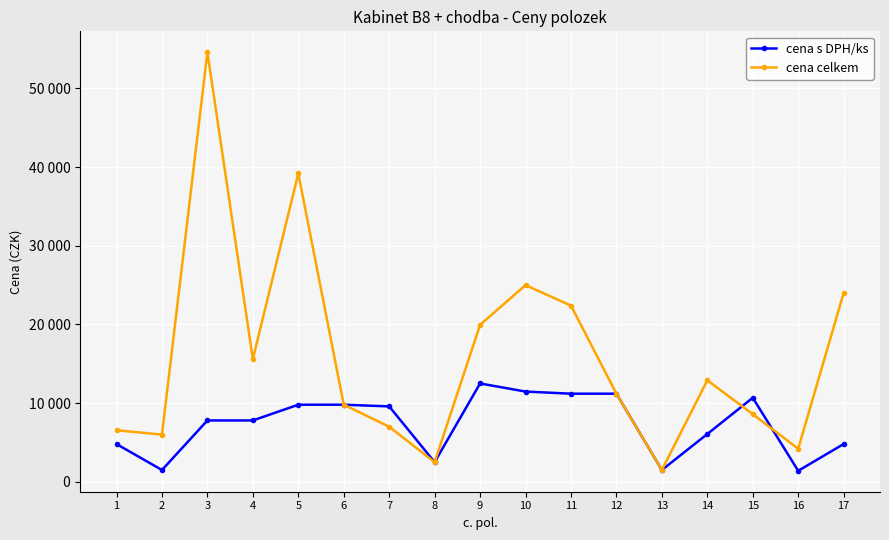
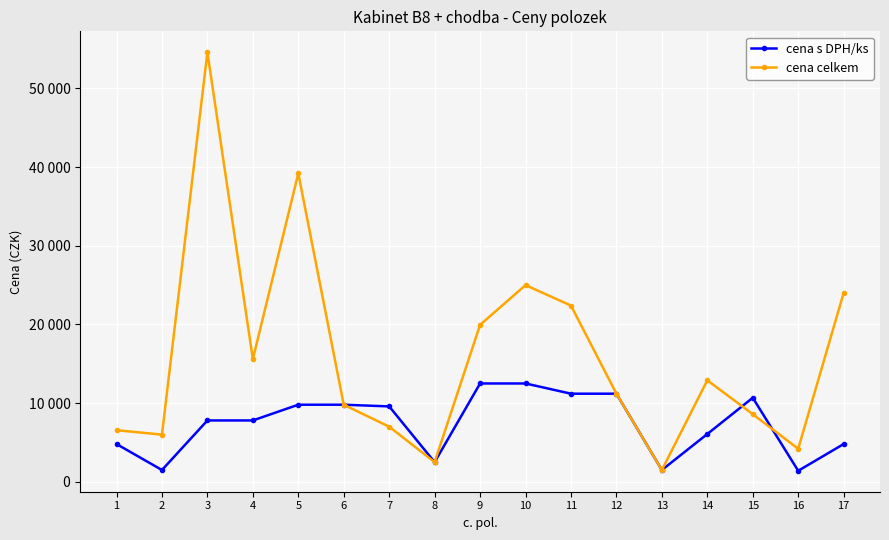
  {
    "cena s DPH/ks": {
      "1": 5000,
      "2": 2000,
      "3": 8000,
      "4": 8000,
      "5": 10000,
      "7": 10000,
      "9": 13000,
-     "10": 11000,
+     "10": 13000,
      "11": 11000,
      "14": 6000,
      "15": 11000,
      "16": 1000,
      "17": 5000
    },
    "cena celkem": {
      "1": 7000,
      "2": 6000,
      "3": 55000,
      "4": 16000,
      "5": 39000,
      "7": 7000,
      "9": 20000,
      "10": 25000,
      "11": 22000,
      "14": 13000,
      "15": 9000,
      "16": 4000,
      "17": 24000
    }
  }
